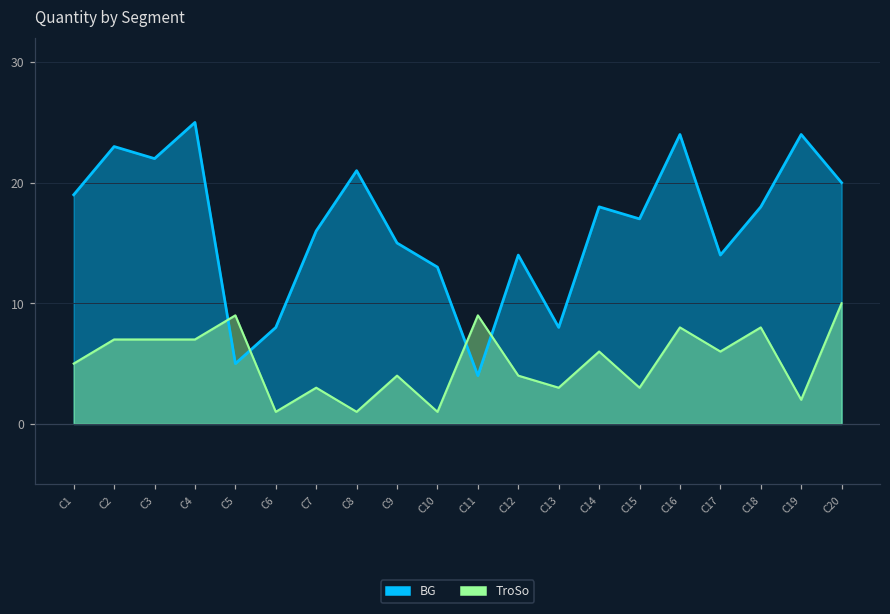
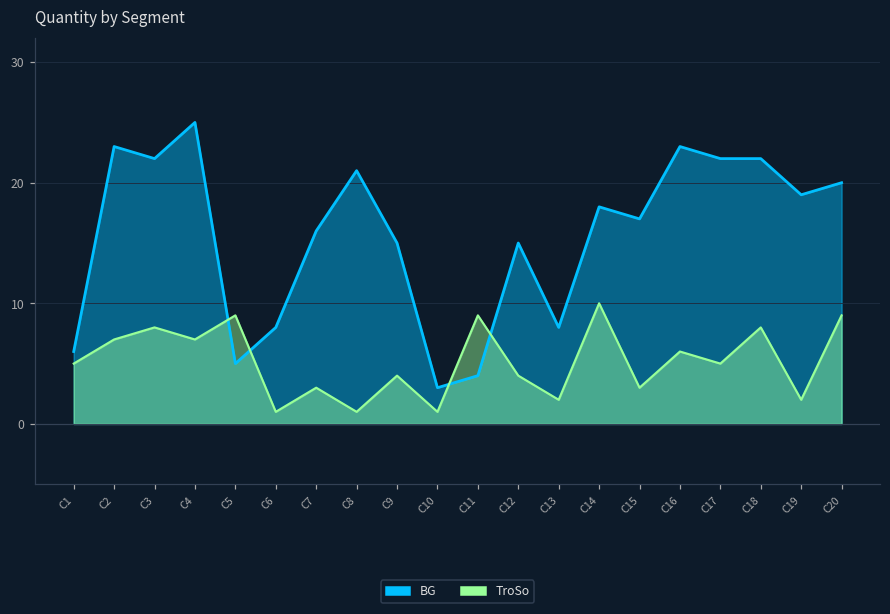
  {
    "BG": {
-     "C1": 19,
+     "C1": 6,
      "C2": 23,
      "C3": 22,
      "C4": 25,
      "C5": 5,
      "C6": 8,
      "C7": 16,
      "C8": 21,
      "C9": 15,
-     "C10": 13,
+     "C10": 3,
      "C11": 4,
-     "C12": 14,
+     "C12": 15,
      "C13": 8,
      "C14": 18,
      "C15": 17,
-     "C16": 24,
-     "C17": 14,
-     "C18": 18,
-     "C19": 24,
+     "C16": 23,
+     "C17": 22,
+     "C18": 22,
+     "C19": 19,
      "C20": 20
    },
    "TroSo": {
      "C1": 5,
      "C2": 7,
-     "C3": 7,
+     "C3": 8,
      "C4": 7,
      "C5": 9,
      "C6": 1,
      "C7": 3,
      "C8": 1,
      "C9": 4,
      "C10": 1,
      "C11": 9,
      "C12": 4,
-     "C13": 3,
-     "C14": 6,
+     "C13": 2,
+     "C14": 10,
      "C15": 3,
-     "C16": 8,
-     "C17": 6,
+     "C16": 6,
+     "C17": 5,
      "C18": 8,
      "C19": 2,
-     "C20": 10
+     "C20": 9
    }
  }
